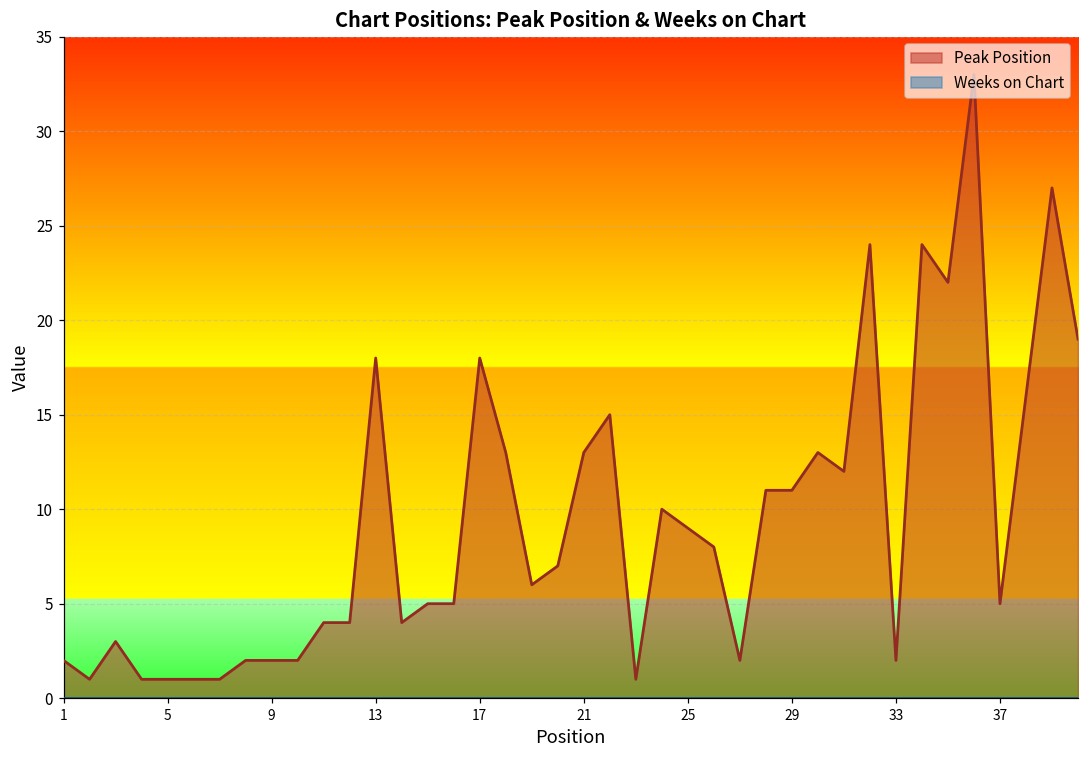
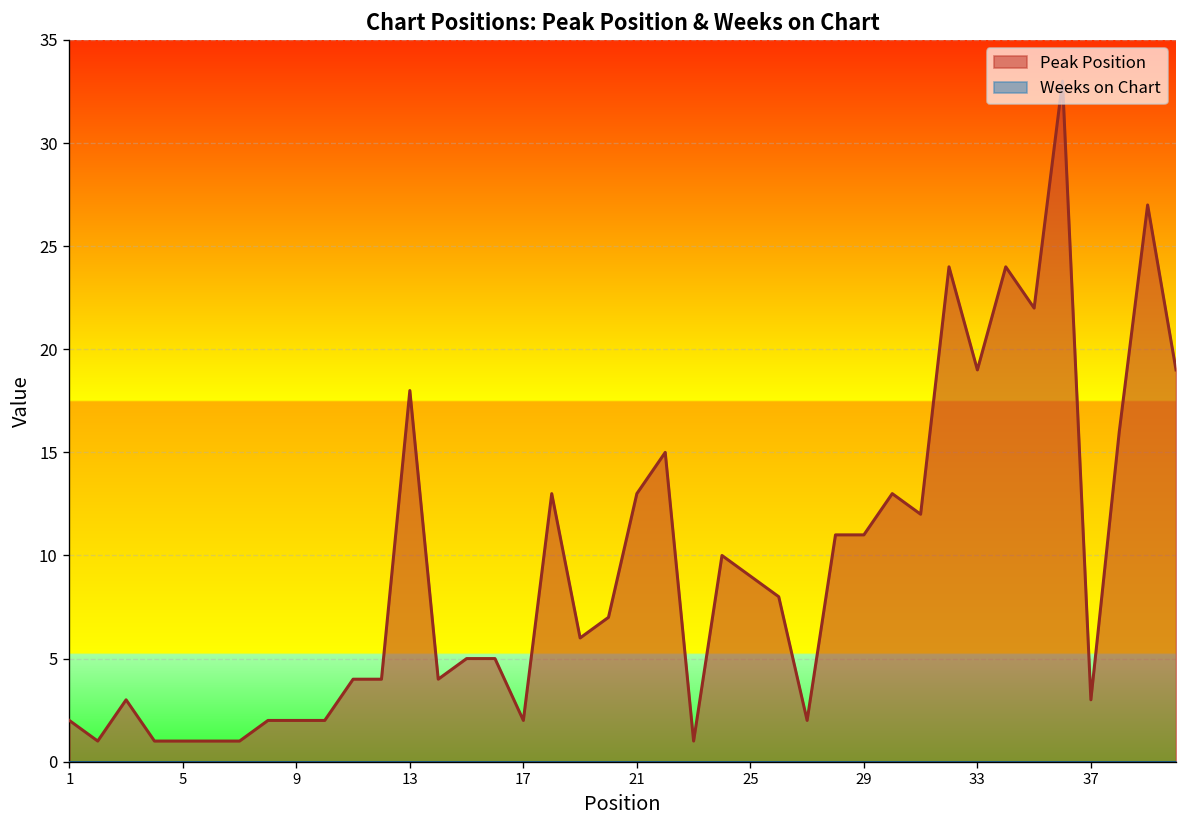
  {
    "Peak Position": {
      "1": 2,
      "5": 1,
      "9": 2,
      "13": 18,
-     "17": 18,
+     "17": 2,
      "21": 13,
      "25": 9,
      "29": 11,
-     "33": 2,
-     "37": 5
+     "33": 19,
+     "37": 3
    },
    "Weeks on Chart": {
      "1": 0,
      "5": 0,
      "9": 0,
      "13": 0,
      "17": 0,
      "21": 0,
      "25": 0,
      "29": 0,
      "33": 0,
      "37": 0
    }
  }
